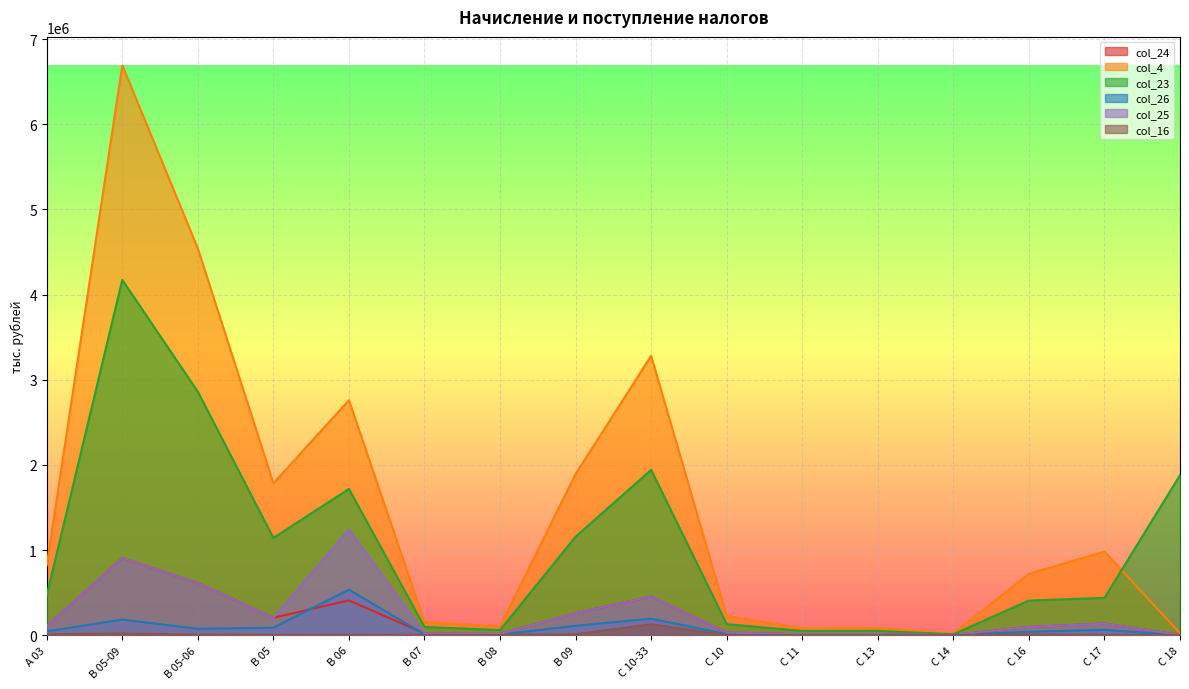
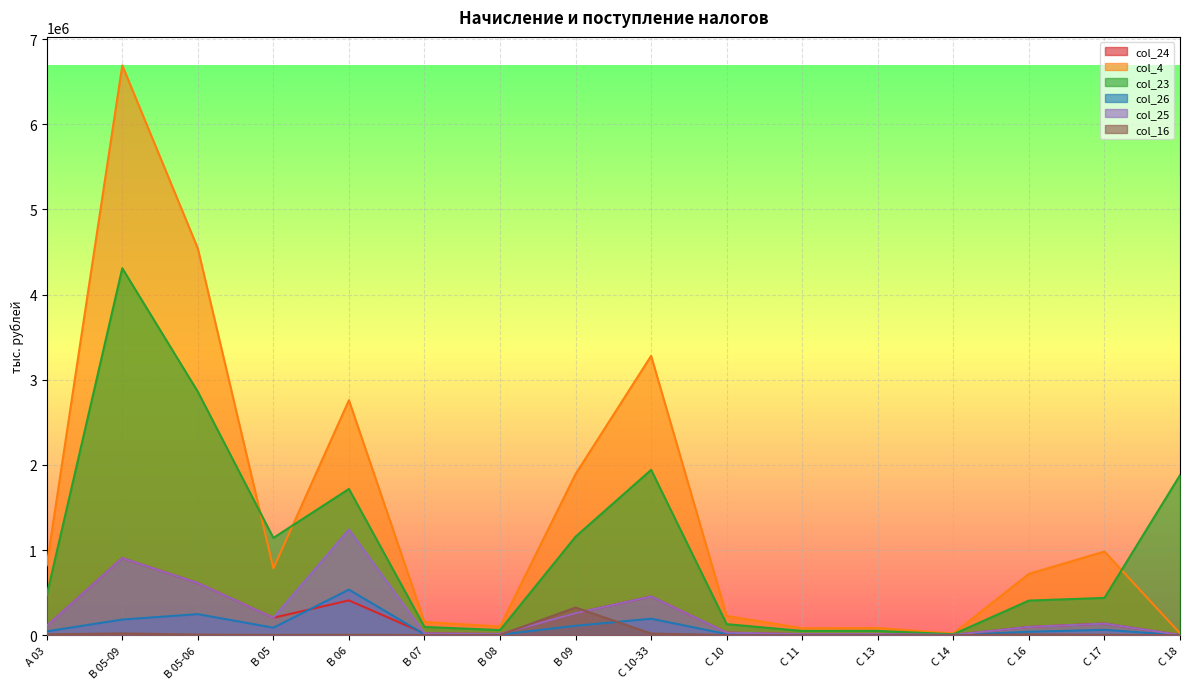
  {
    "col_24": {
      "B 06": 400000
    },
    "col_4": {
      "А 03": 800000,
      "B 05-09": 6700000,
      "B 05-06": 4500000,
-     "B 05": 1800000,
+     "B 05": 800000,
      "B 06": 2800000,
      "B 07": 200000,
      "B 08": 100000,
      "B 09": 1900000,
      "С 10-33": 3300000,
      "С 10": 200000,
      "С 11": 100000,
      "С 13": 100000,
      "С 16": 700000,
      "С 17": 1000000
    },
    "col_23": {
      "А 03": 500000,
-     "B 05-09": 4200000,
+     "B 05-09": 4300000,
      "B 05-06": 2900000,
      "B 05": 1100000,
      "B 06": 1700000,
      "B 07": 100000,
      "B 08": 100000,
      "B 09": 1200000,
      "С 10-33": 1900000,
      "С 10": 100000,
      "С 11": 0,
      "С 13": 0,
      "С 16": 400000,
      "С 17": 400000,
      "С 18": 1900000
    },
    "col_26": {
      "А 03": 0,
      "B 05-09": 200000,
-     "B 05-06": 100000,
+     "B 05-06": 200000,
      "B 05": 100000,
      "B 06": 500000,
      "B 09": 100000,
      "С 10-33": 200000,
      "С 16": 0,
      "С 17": 100000
    },
    "col_25": {
      "B 06": 1200000
    },
    "col_16": {
      "А 03": 0,
      "B 05-09": 0,
      "B 05-06": 0,
      "B 05": 0,
      "B 06": 0,
-     "B 09": 0,
-     "С 10-33": 100000,
+     "B 09": 300000,
+     "С 10-33": 0,
      "С 16": 0,
      "С 17": 0
    }
  }
